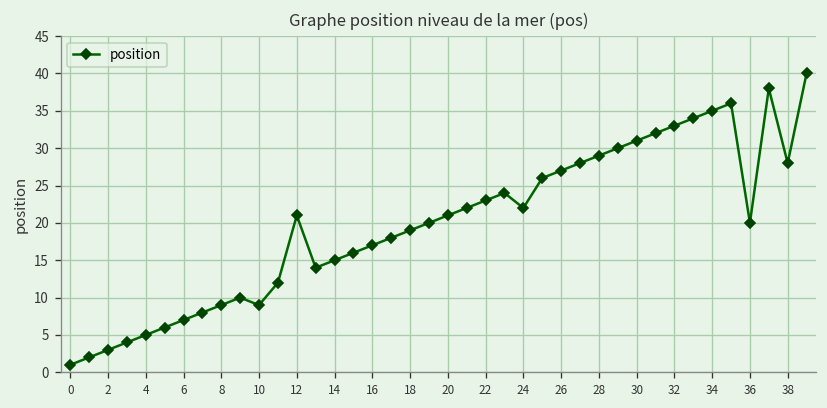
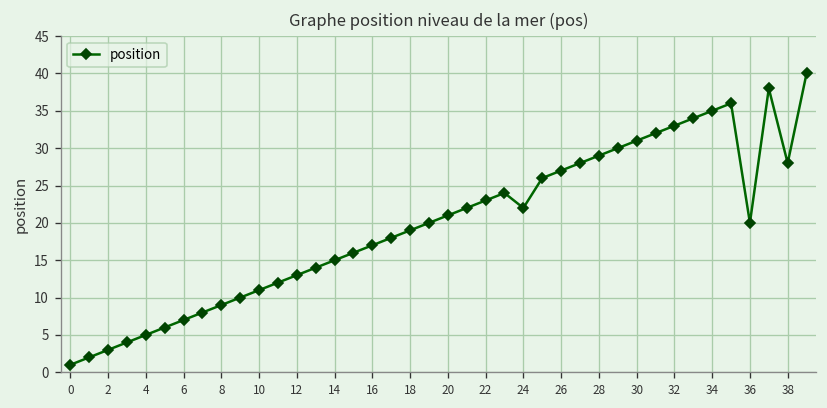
  {
    "0": 1,
    "2": 3,
    "4": 5,
    "6": 7,
    "8": 9,
-   "10": 9,
-   "12": 21,
+   "10": 11,
+   "12": 13,
    "14": 15,
    "16": 17,
    "18": 19,
    "20": 21,
    "22": 23,
    "24": 22,
    "26": 27,
    "28": 29,
    "30": 31,
    "32": 33,
    "34": 35,
    "36": 20,
    "38": 28
  }
